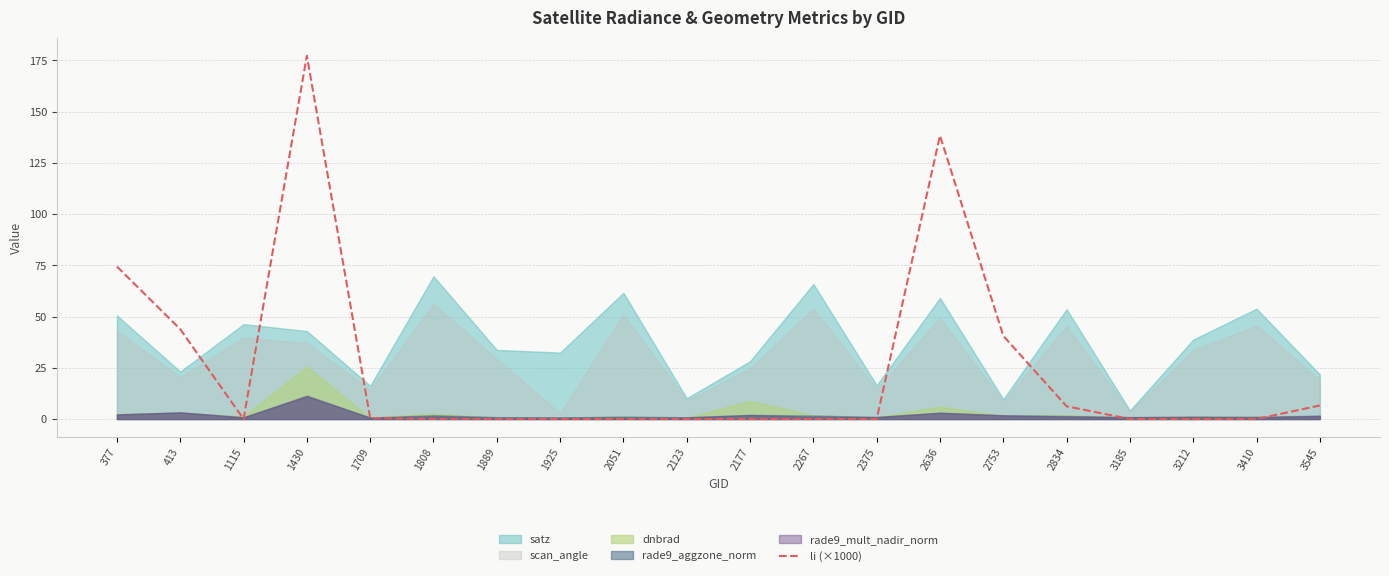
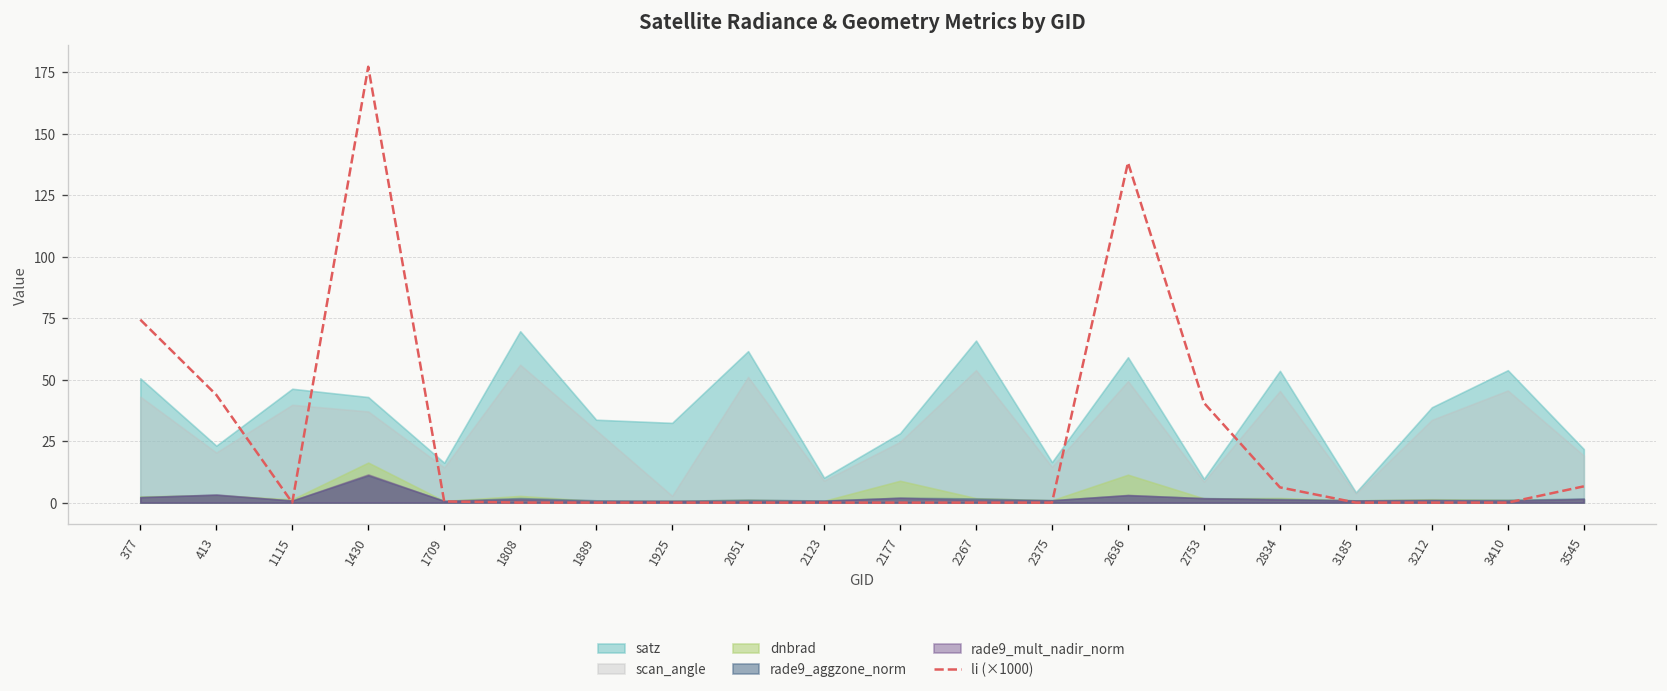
  {
    "li (×1000)": {
      "377": 74,
      "413": 44,
      "1430": 177,
      "1808": 0,
      "2177": 0,
      "2636": 138,
      "2753": 41,
      "2834": 6,
      "3545": 7
    },
    "satz": {
      "377": 51,
      "413": 23,
      "1115": 46,
      "1430": 43,
      "1709": 16,
      "1808": 70,
      "1889": 34,
      "1925": 32,
      "2051": 62,
      "2177": 28,
      "2267": 66,
      "2375": 16,
      "2636": 59,
      "2834": 54,
      "3212": 39,
      "3410": 54,
      "3545": 22
    },
    "scan_angle": {
      "377": 43,
      "413": 20,
      "1115": 40,
      "1430": 37,
      "1709": 14,
      "1808": 56,
      "1889": 29,
      "1925": 3,
      "2051": 51,
      "2177": 25,
      "2267": 54,
      "2375": 15,
      "2636": 49,
      "2834": 45,
      "3212": 34,
      "3410": 46,
      "3545": 19
    },
    "dnbrad": {
-     "1430": 26,
+     "1430": 16,
      "2177": 9,
-     "2636": 6
+     "2636": 11
    }
  }
